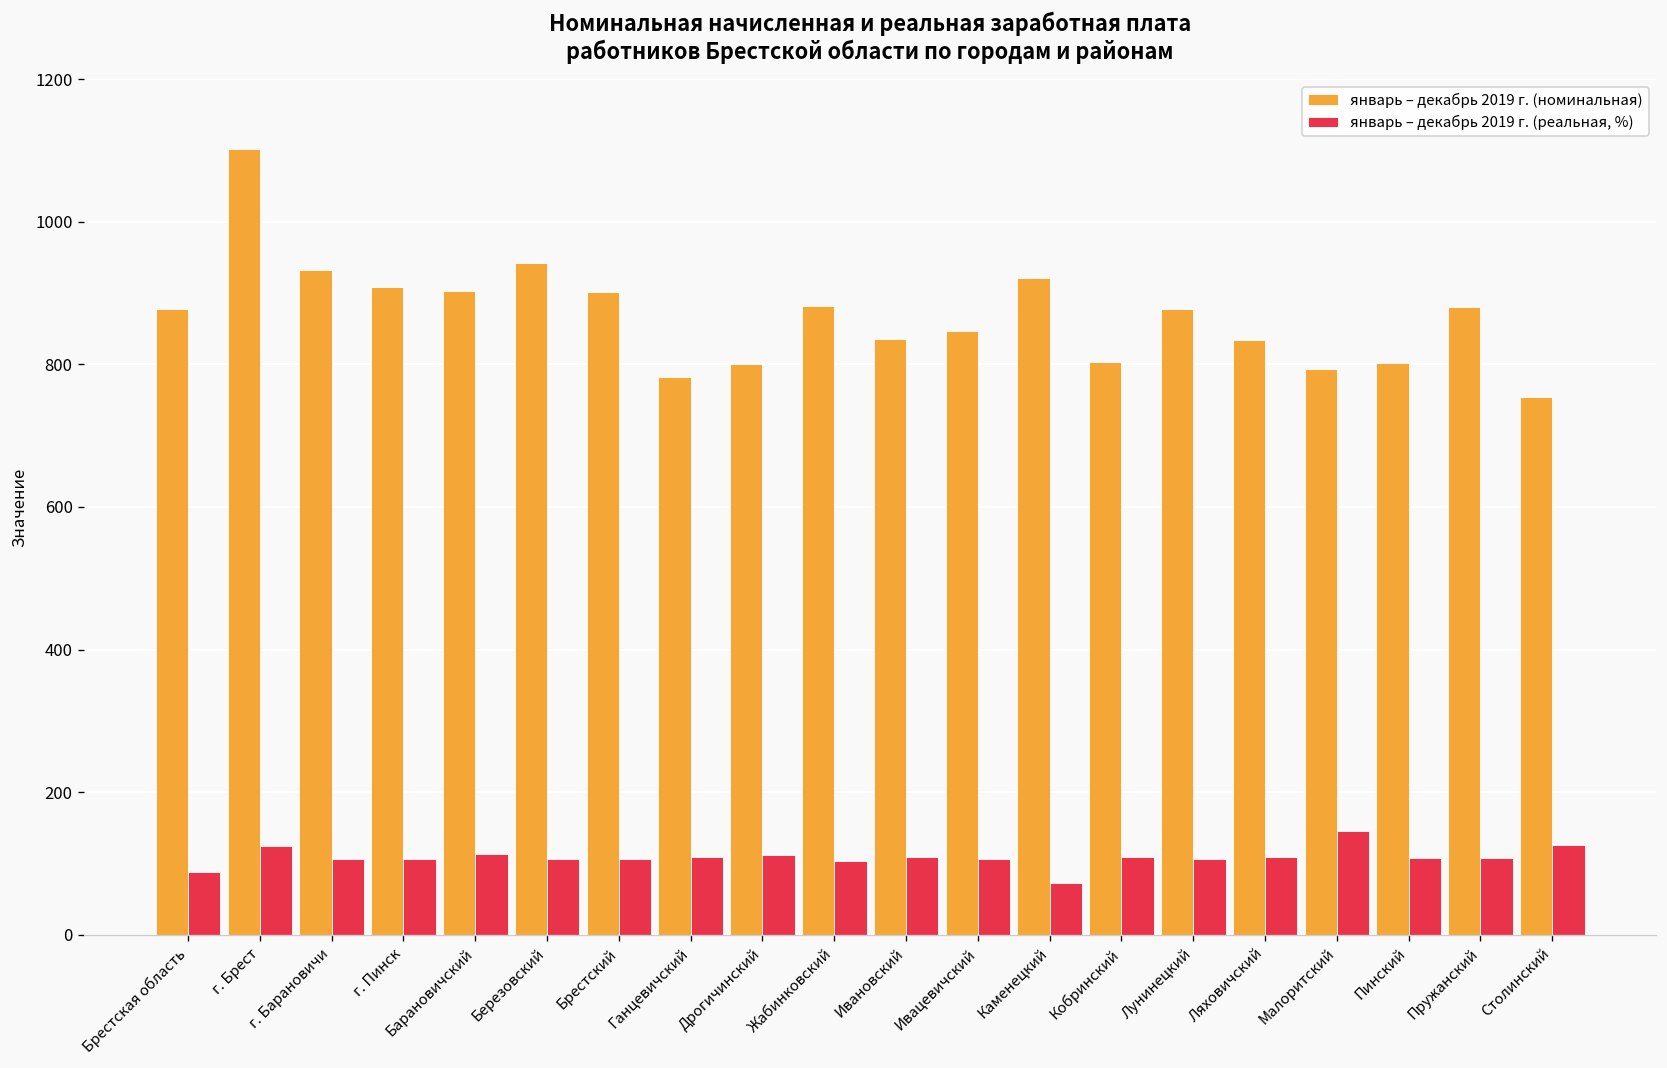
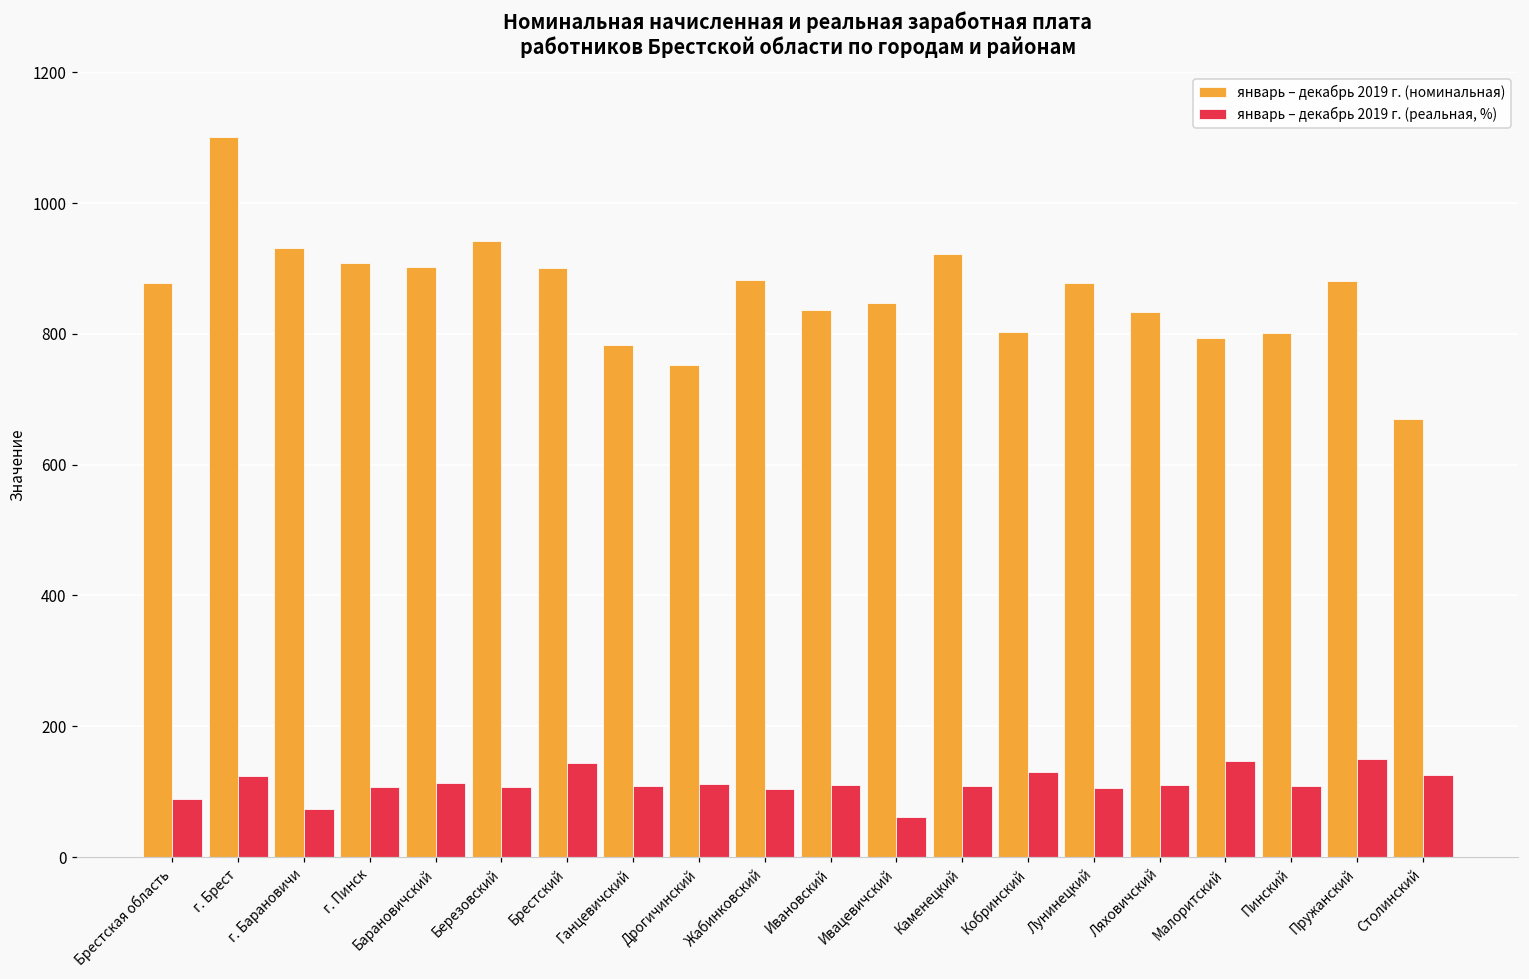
  {
    "январь – декабрь 2019 г. (номинальная)": {
      "Брестская область": 880,
      "г. Брест": 1100,
      "г. Барановичи": 930,
      "г. Пинск": 910,
      "Барановичский": 900,
      "Березовский": 940,
      "Брестский": 900,
      "Ганцевичский": 780,
-     "Дрогичинский": 800,
+     "Дрогичинский": 750,
      "Жабинковский": 880,
      "Ивановский": 840,
      "Ивацевичский": 850,
      "Каменецкий": 920,
      "Кобринский": 800,
      "Лунинецкий": 880,
      "Ляховичский": 830,
      "Малоритский": 790,
      "Пинский": 800,
      "Пружанский": 880,
-     "Столинский": 750
+     "Столинский": 670
    },
    "январь – декабрь 2019 г. (реальная, %)": {
      "Брестская область": 90,
      "г. Брест": 120,
-     "г. Барановичи": 110,
+     "г. Барановичи": 70,
      "г. Пинск": 110,
      "Барановичский": 110,
      "Березовский": 110,
-     "Брестский": 110,
+     "Брестский": 140,
      "Ганцевичский": 110,
      "Дрогичинский": 110,
      "Жабинковский": 100,
      "Ивановский": 110,
-     "Ивацевичский": 110,
-     "Каменецкий": 70,
-     "Кобринский": 110,
+     "Ивацевичский": 60,
+     "Каменецкий": 110,
+     "Кобринский": 130,
      "Лунинецкий": 110,
      "Ляховичский": 110,
      "Малоритский": 150,
      "Пинский": 110,
-     "Пружанский": 110,
+     "Пружанский": 150,
      "Столинский": 130
    }
  }
